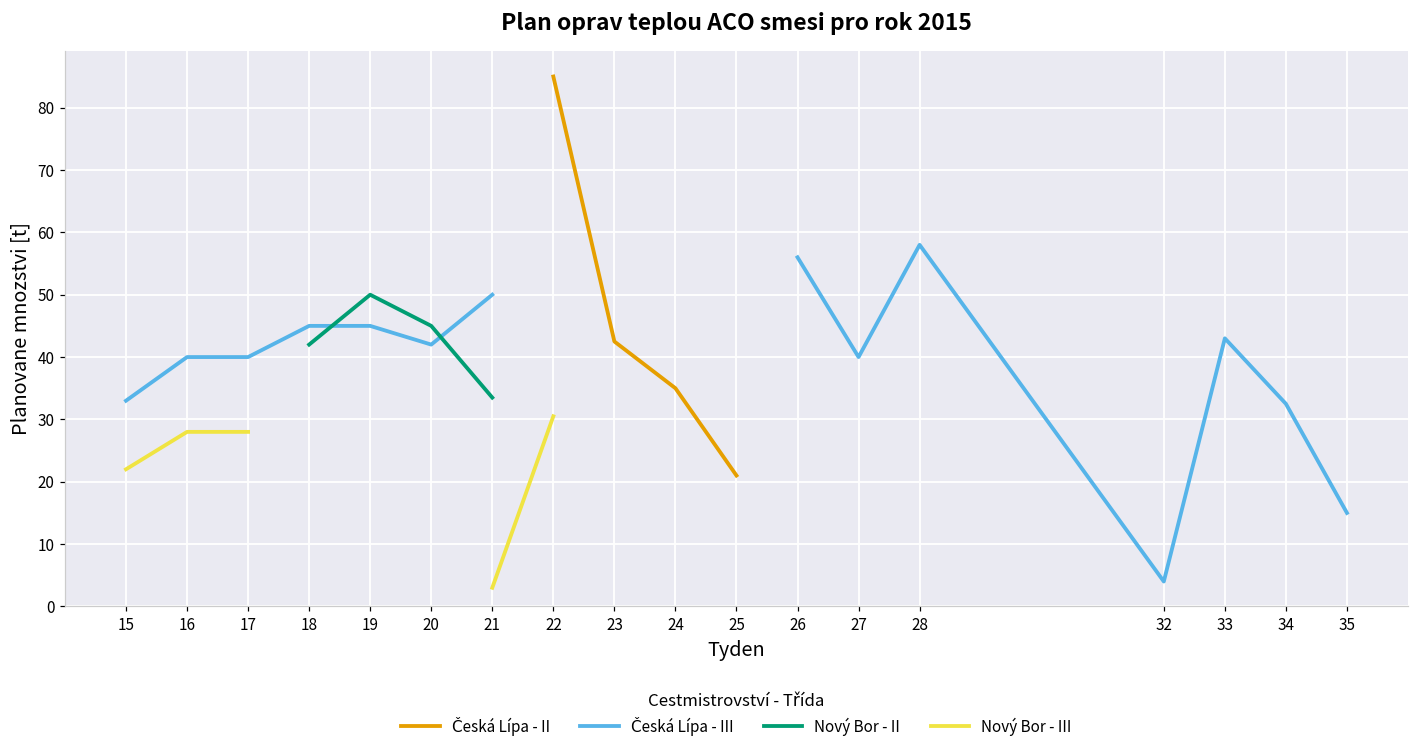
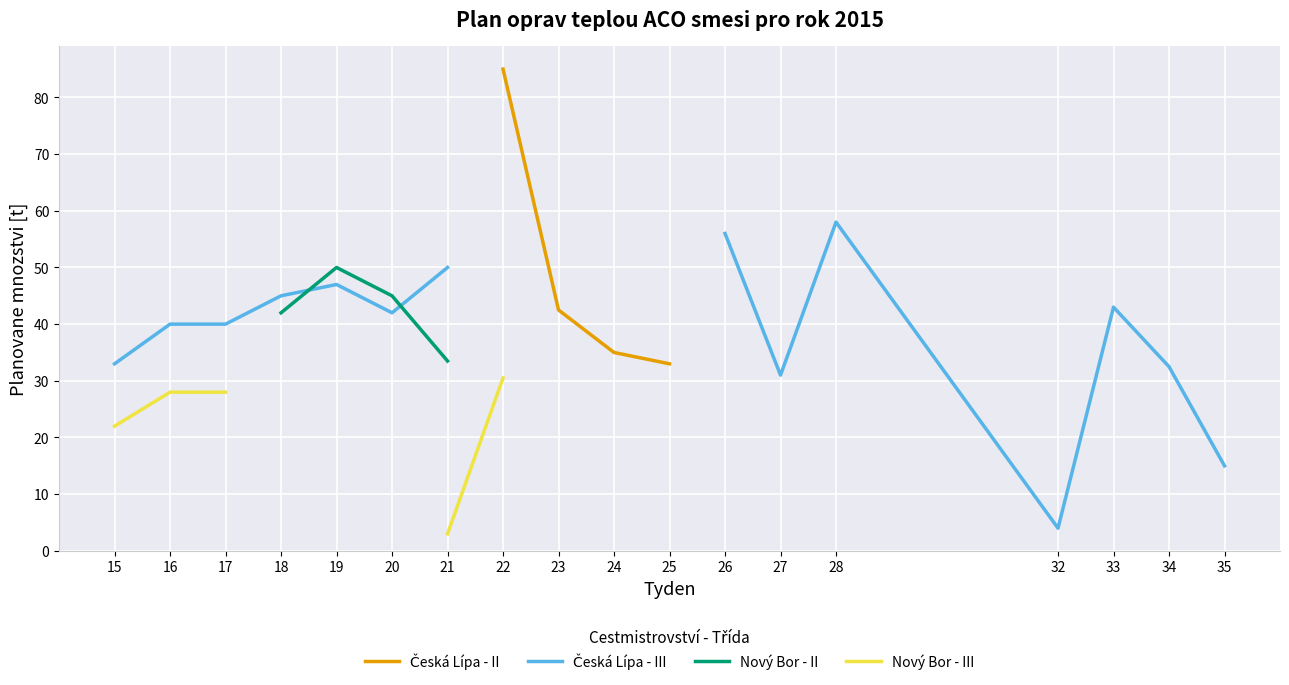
  {
    "Česká Lípa - II": {
      "22": 85,
      "23": 43,
      "24": 35,
-     "25": 21
+     "25": 33
    },
    "Česká Lípa - III": {
      "15": 33,
      "16": 40,
      "17": 40,
      "18": 45,
-     "19": 45,
+     "19": 47,
      "20": 42,
      "21": 50,
      "26": 56,
-     "27": 40,
+     "27": 31,
      "28": 58,
      "32": 4,
      "33": 43,
      "34": 33,
      "35": 15
    },
    "Nový Bor - II": {
      "18": 42,
      "19": 50,
      "20": 45,
      "21": 34
    },
    "Nový Bor - III": {
      "15": 22,
      "16": 28,
      "17": 28,
      "21": 3,
      "22": 31
    }
  }
